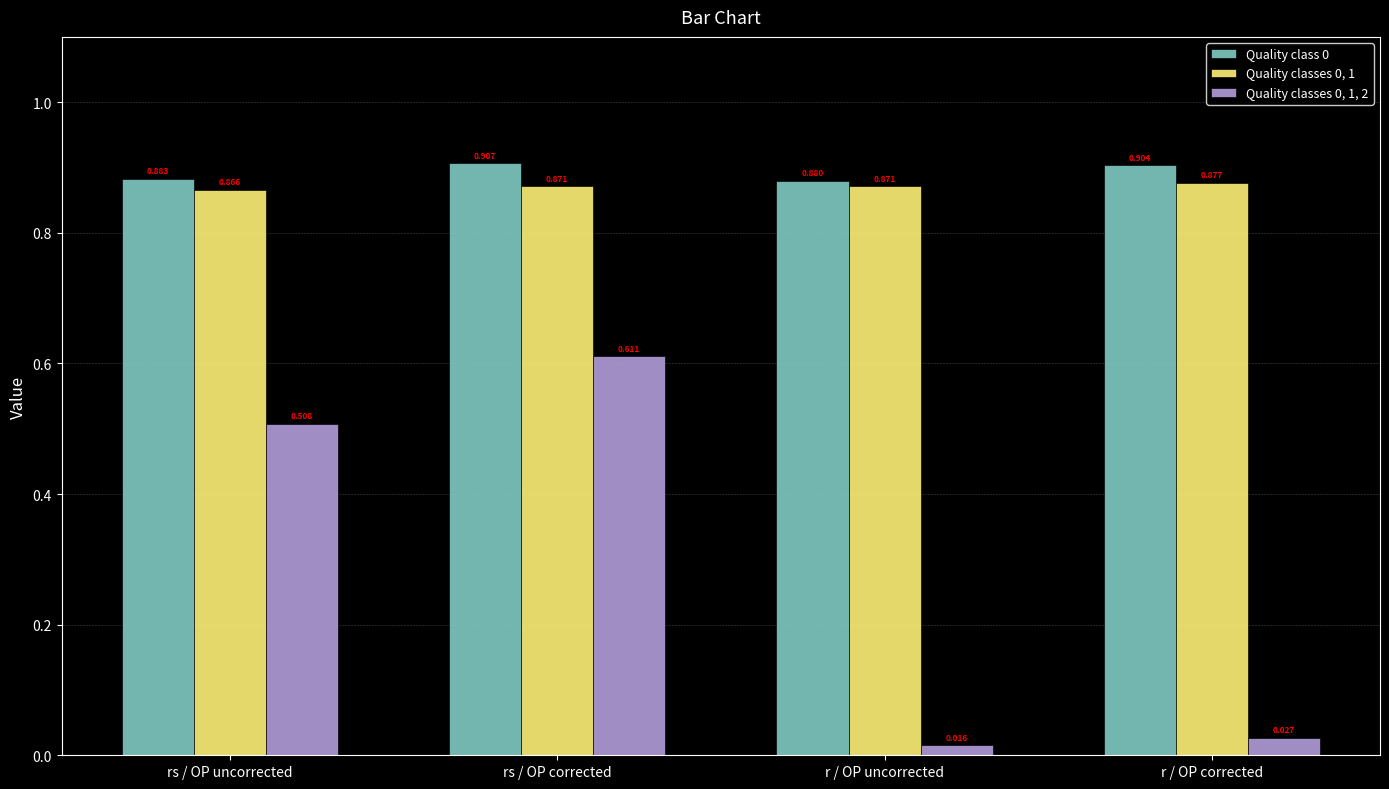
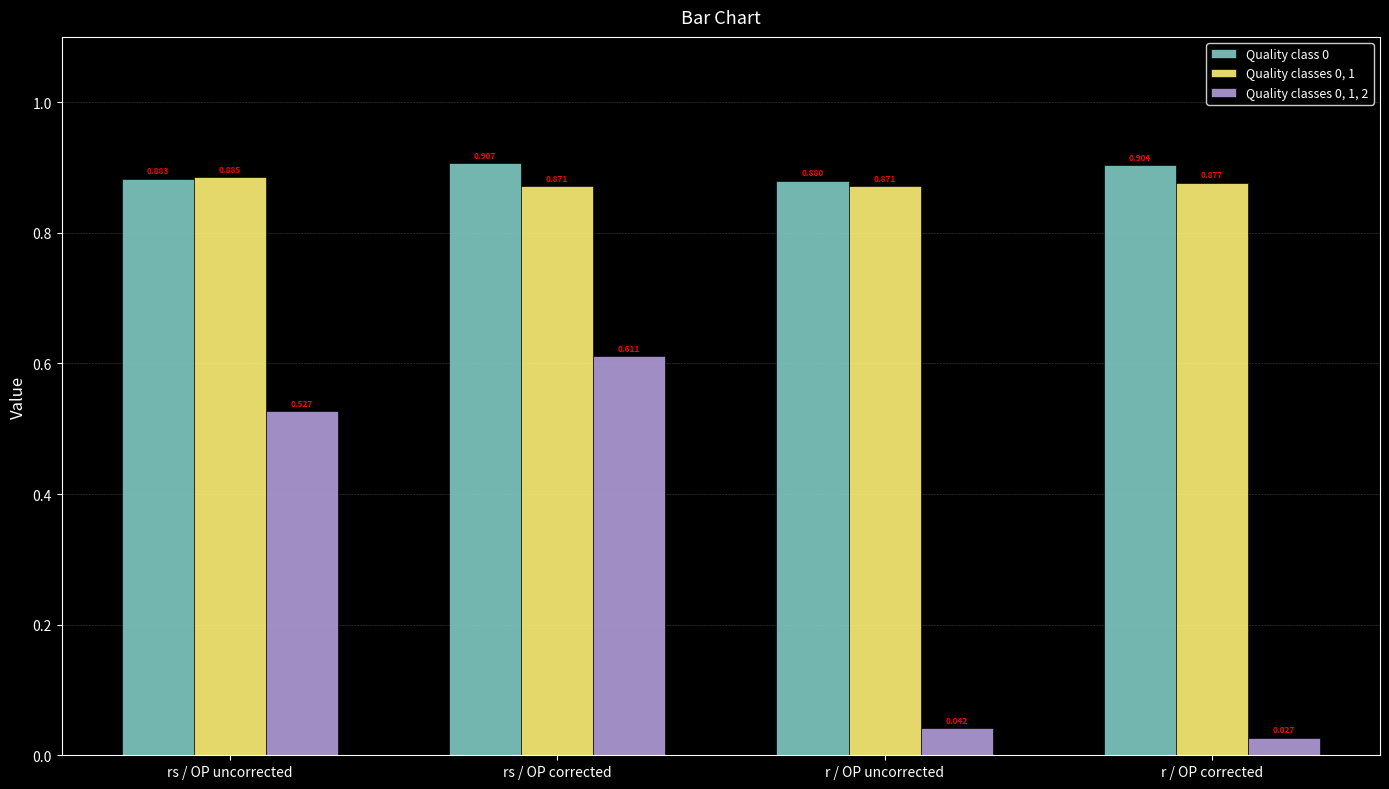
  {
    "Quality class 0": {
      "rs / OP uncorrected": 0.883,
      "rs / OP corrected": 0.907,
      "r / OP uncorrected": 0.880,
      "r / OP corrected": 0.904
    },
    "Quality classes 0, 1": {
-     "rs / OP uncorrected": 0.866,
+     "rs / OP uncorrected": 0.885,
      "rs / OP corrected": 0.871,
      "r / OP uncorrected": 0.871,
      "r / OP corrected": 0.877
    },
    "Quality classes 0, 1, 2": {
-     "rs / OP uncorrected": 0.508,
+     "rs / OP uncorrected": 0.527,
      "rs / OP corrected": 0.611,
-     "r / OP uncorrected": 0.016,
+     "r / OP uncorrected": 0.042,
      "r / OP corrected": 0.027
    }
  }
